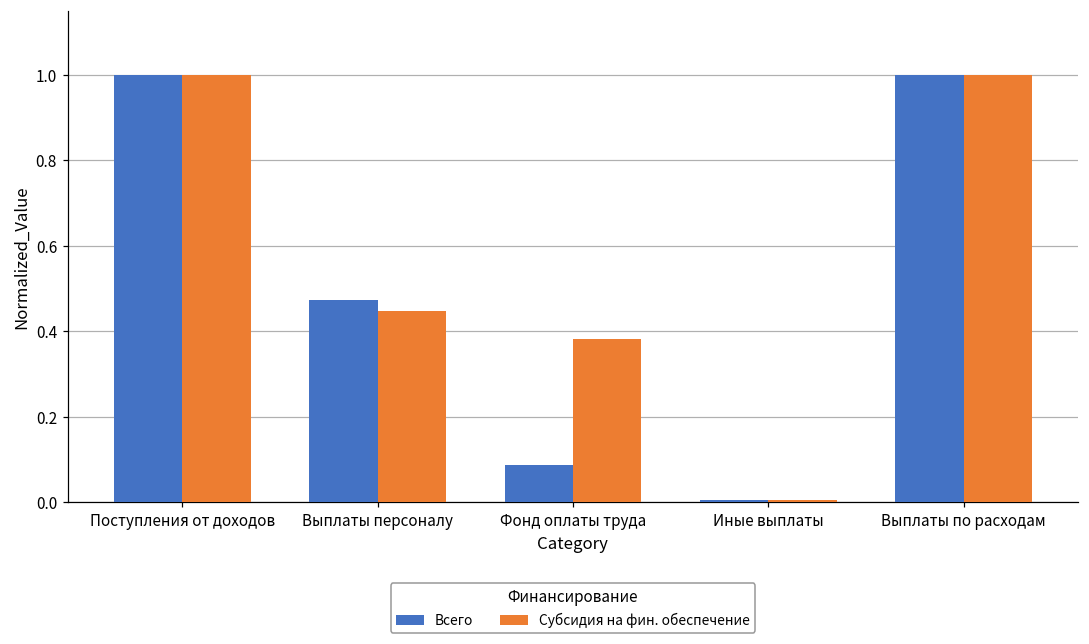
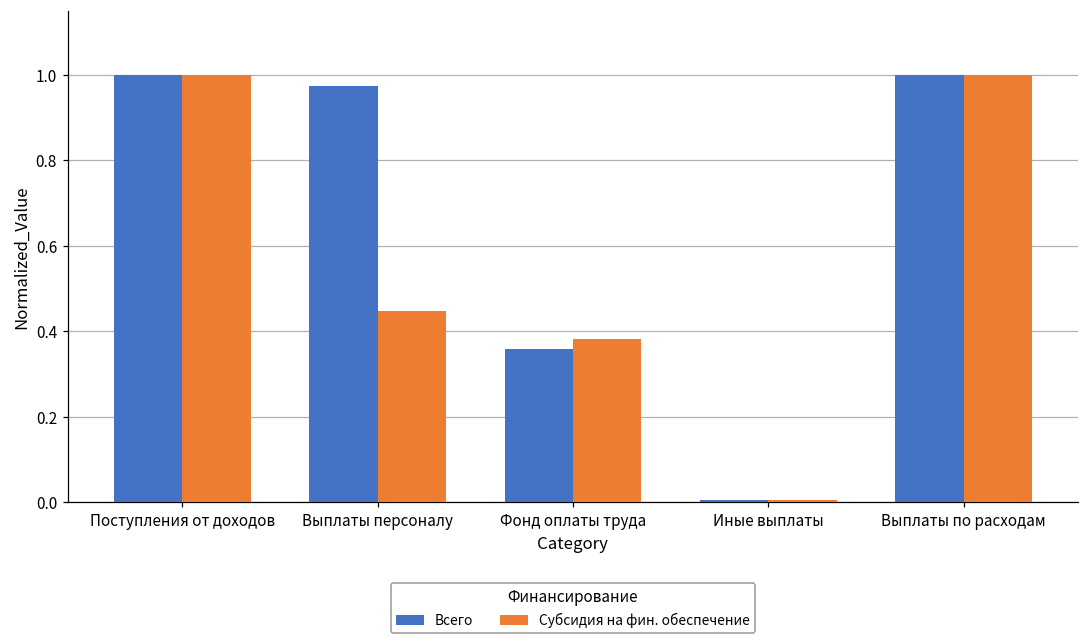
  {
    "Всего": {
      "Поступления от доходов": 1.00,
-     "Выплаты персоналу": 0.47,
-     "Фонд оплаты труда": 0.09,
+     "Выплаты персоналу": 0.97,
+     "Фонд оплаты труда": 0.36,
      "Выплаты по расходам": 1.00
    },
    "Субсидия на фин. обеспечение": {
      "Поступления от доходов": 1.00,
      "Выплаты персоналу": 0.45,
      "Фонд оплаты труда": 0.38,
      "Выплаты по расходам": 1.00
    }
  }
